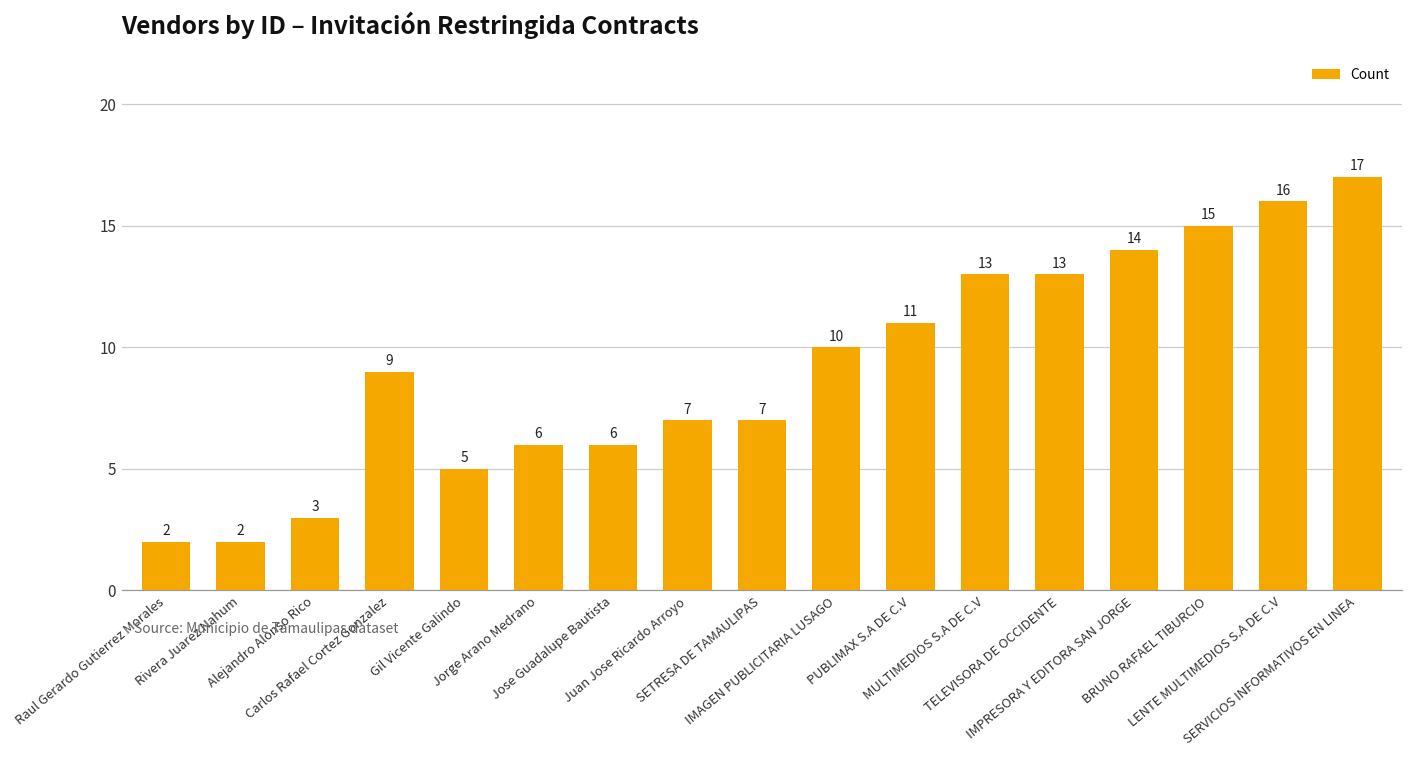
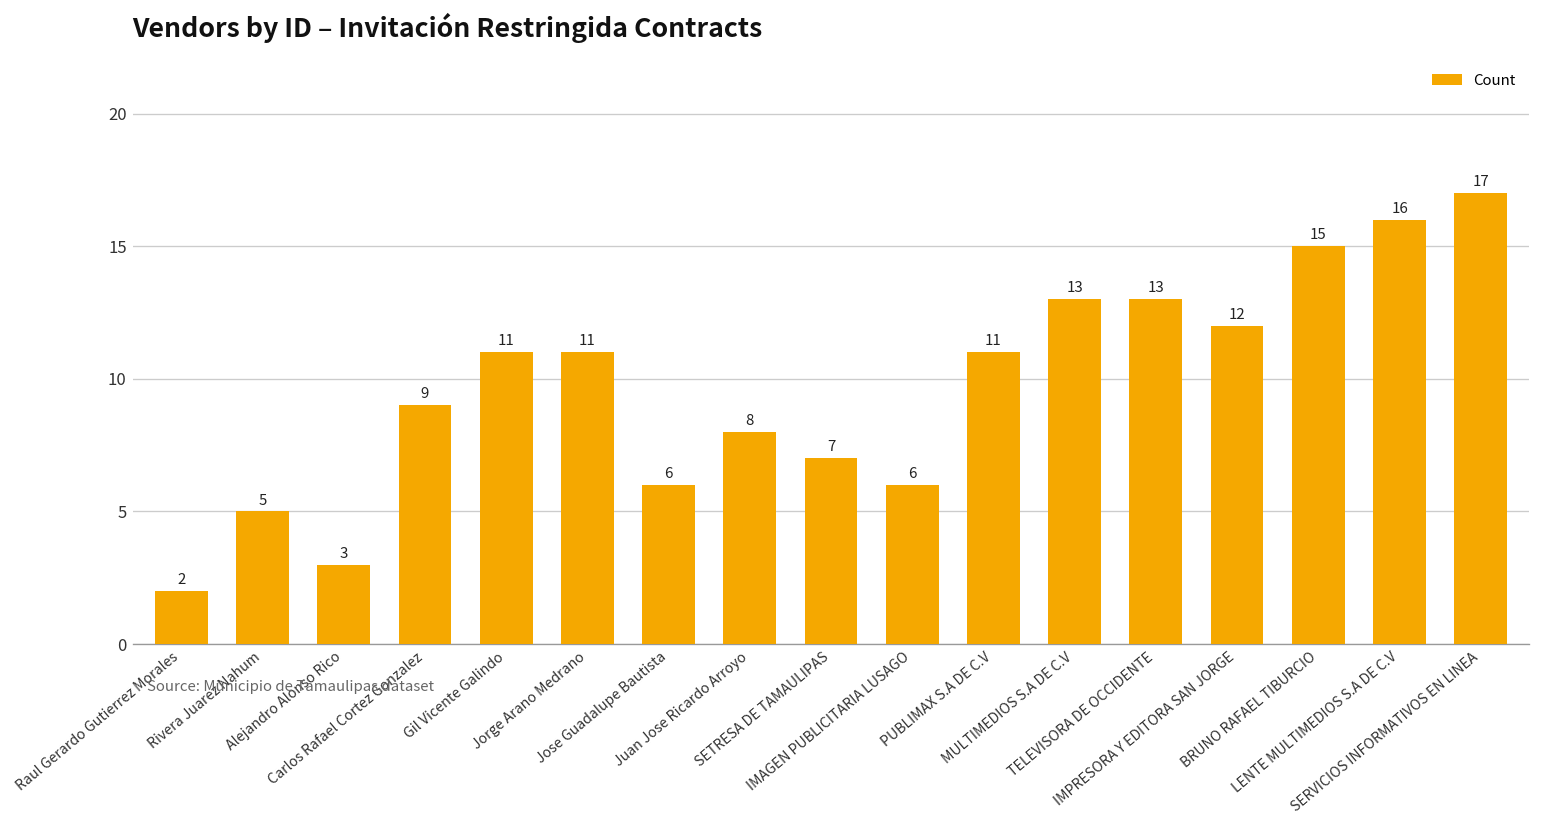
  {
    "Raul Gerardo Gutierrez Morales": 2,
-   "Rivera Juarez Nahum": 2,
+   "Rivera Juarez Nahum": 5,
    "Alejandro Alonso Rico": 3,
    "Carlos Rafael Cortez Gonzalez": 9,
-   "Gil Vicente Galindo": 5,
-   "Jorge Arano Medrano": 6,
+   "Gil Vicente Galindo": 11,
+   "Jorge Arano Medrano": 11,
    "Jose Guadalupe Bautista": 6,
-   "Juan Jose Ricardo Arroyo": 7,
+   "Juan Jose Ricardo Arroyo": 8,
    "SETRESA DE TAMAULIPAS": 7,
-   "IMAGEN PUBLICITARIA LUSAGO": 10,
+   "IMAGEN PUBLICITARIA LUSAGO": 6,
    "PUBLIMAX S.A DE C.V": 11,
    "MULTIMEDIOS S.A DE C.V": 13,
    "TELEVISORA DE OCCIDENTE": 13,
-   "IMPRESORA Y EDITORA SAN JORGE": 14,
+   "IMPRESORA Y EDITORA SAN JORGE": 12,
    "BRUNO RAFAEL TIBURCIO": 15,
    "LENTE MULTIMEDIOS S.A DE C.V": 16,
    "SERVICIOS INFORMATIVOS EN LINEA": 17
  }
